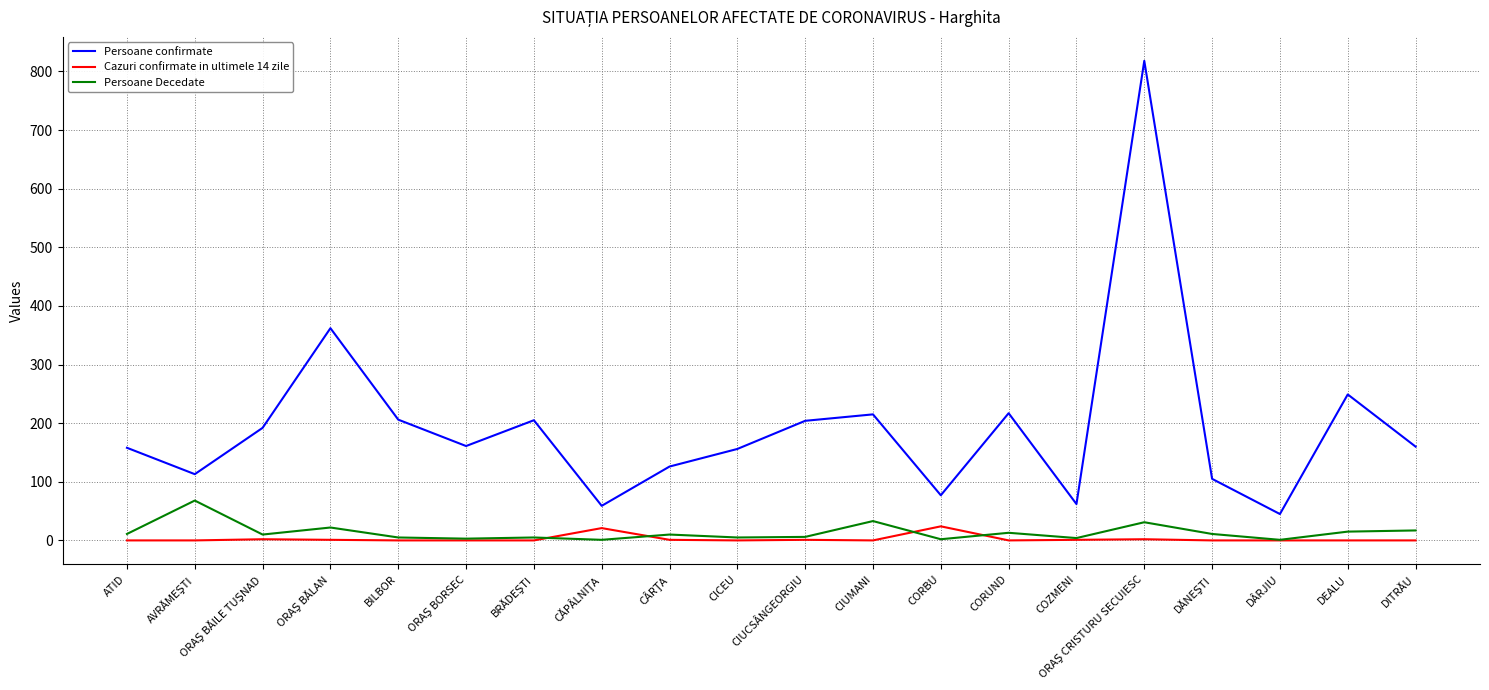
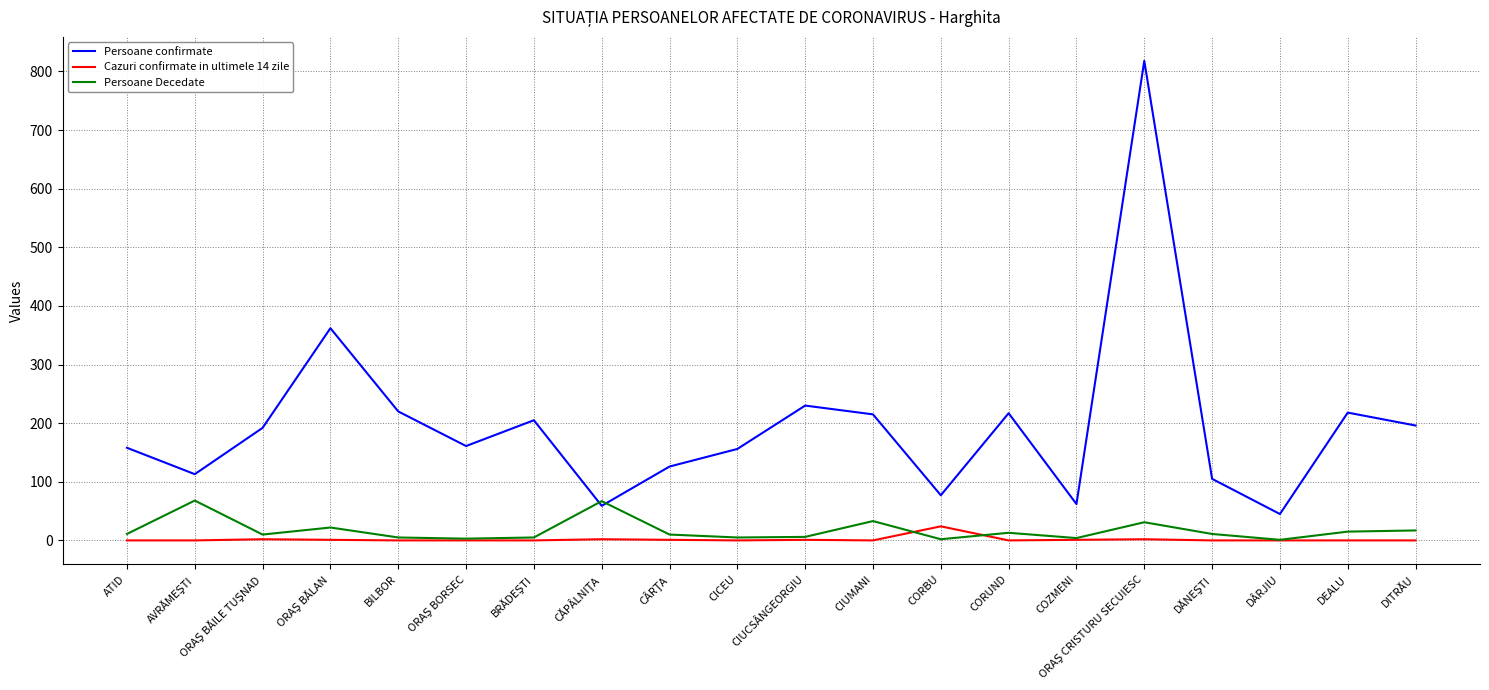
  {
    "Persoane confirmate": {
      "ATID": 160,
      "AVRĂMEŞTI": 110,
      "ORAŞ BĂILE TUŞNAD": 190,
      "ORAŞ BĂLAN": 360,
-     "BILBOR": 210,
+     "BILBOR": 220,
      "ORAŞ BORSEC": 160,
      "BRĂDEŞTI": 210,
      "CĂPÂLNIŢA": 60,
      "CÂRŢA": 130,
      "CICEU": 160,
-     "CIUCSÂNGEORGIU": 200,
+     "CIUCSÂNGEORGIU": 230,
      "CIUMANI": 220,
      "CORBU": 80,
      "CORUND": 220,
      "COZMENI": 60,
      "ORAŞ CRISTURU SECUIESC": 820,
      "DĂNEŞTI": 110,
      "DÂRJIU": 50,
-     "DEALU": 250,
-     "DITRĂU": 160
+     "DEALU": 220,
+     "DITRĂU": 200
    },
    "Cazuri confirmate in ultimele 14 zile": {
      "ATID": 0,
      "AVRĂMEŞTI": 0,
      "ORAŞ BĂILE TUŞNAD": 0,
      "ORAŞ BĂLAN": 0,
      "BILBOR": 0,
      "BRĂDEŞTI": 0,
-     "CĂPÂLNIŢA": 20,
+     "CĂPÂLNIŢA": 0,
      "CÂRŢA": 0,
      "CICEU": 0,
      "CIUCSÂNGEORGIU": 0,
      "CIUMANI": 0,
      "CORBU": 20,
      "CORUND": 0,
      "ORAŞ CRISTURU SECUIESC": 0,
      "DĂNEŞTI": 0,
      "DEALU": 0,
      "DITRĂU": 0
    },
    "Persoane Decedate": {
      "ATID": 10,
      "AVRĂMEŞTI": 70,
      "ORAŞ BĂILE TUŞNAD": 10,
      "ORAŞ BĂLAN": 20,
      "BILBOR": 10,
      "BRĂDEŞTI": 10,
-     "CĂPÂLNIŢA": 0,
+     "CĂPÂLNIŢA": 70,
      "CÂRŢA": 10,
      "CICEU": 10,
      "CIUCSÂNGEORGIU": 10,
      "CIUMANI": 30,
      "CORBU": 0,
      "CORUND": 10,
      "ORAŞ CRISTURU SECUIESC": 30,
      "DĂNEŞTI": 10,
      "DEALU": 20,
      "DITRĂU": 20
    }
  }
